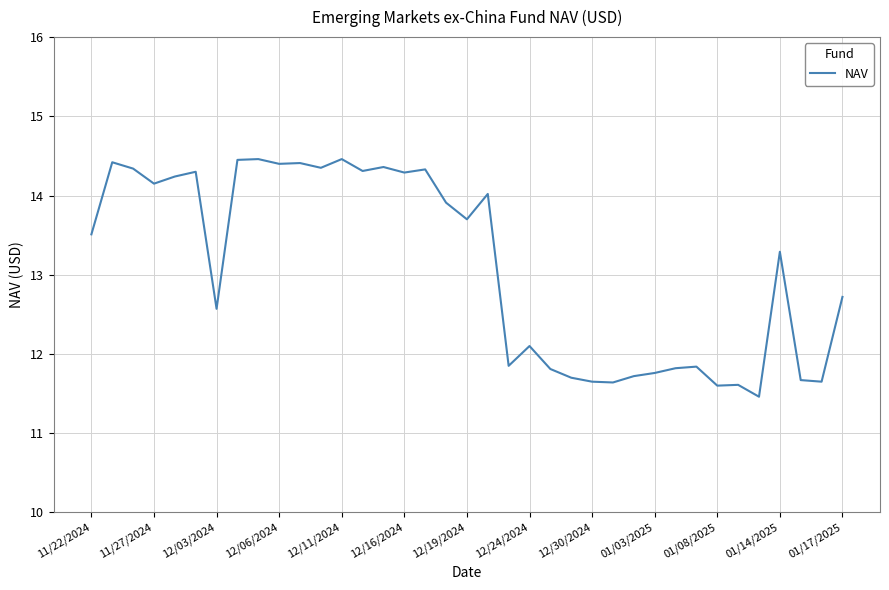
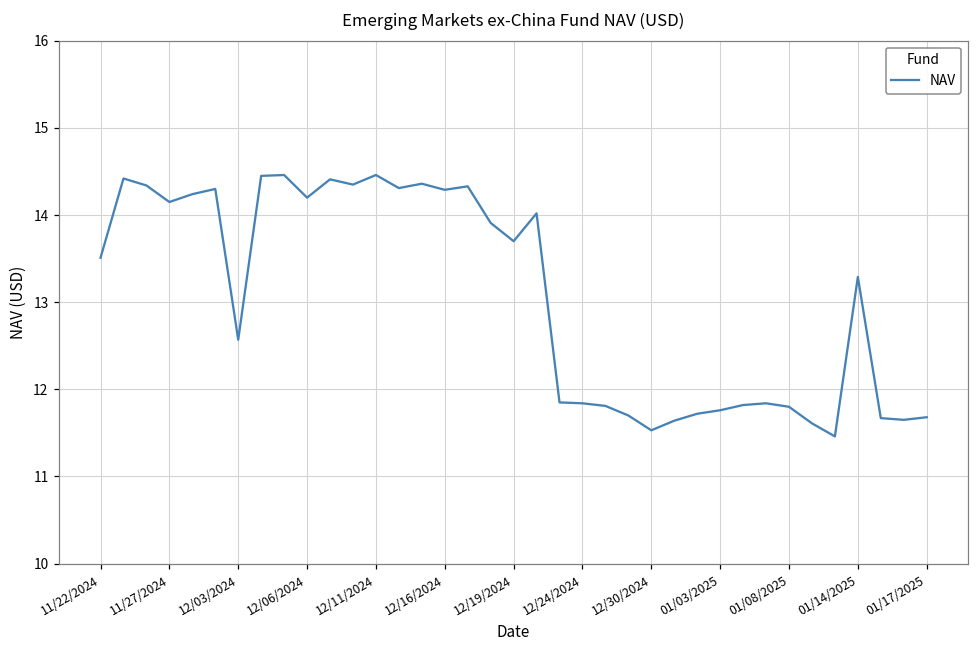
  {
    "11/22/2024": 13.5,
    "11/27/2024": 14.2,
    "12/03/2024": 12.6,
-   "12/06/2024": 14.4,
+   "12/06/2024": 14.2,
    "12/11/2024": 14.5,
    "12/16/2024": 14.3,
    "12/19/2024": 13.7,
-   "12/24/2024": 12.1,
-   "12/30/2024": 11.7,
+   "12/24/2024": 11.8,
+   "12/30/2024": 11.5,
    "01/03/2025": 11.8,
-   "01/08/2025": 11.6,
+   "01/08/2025": 11.8,
    "01/14/2025": 13.3,
-   "01/17/2025": 12.7
+   "01/17/2025": 11.7
  }
